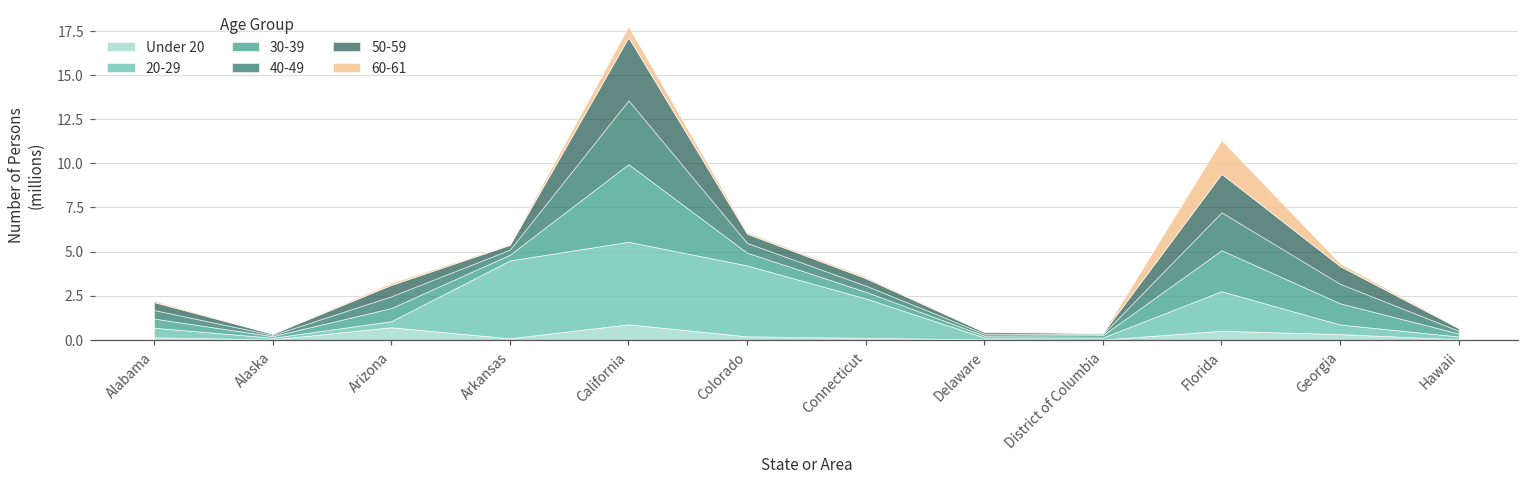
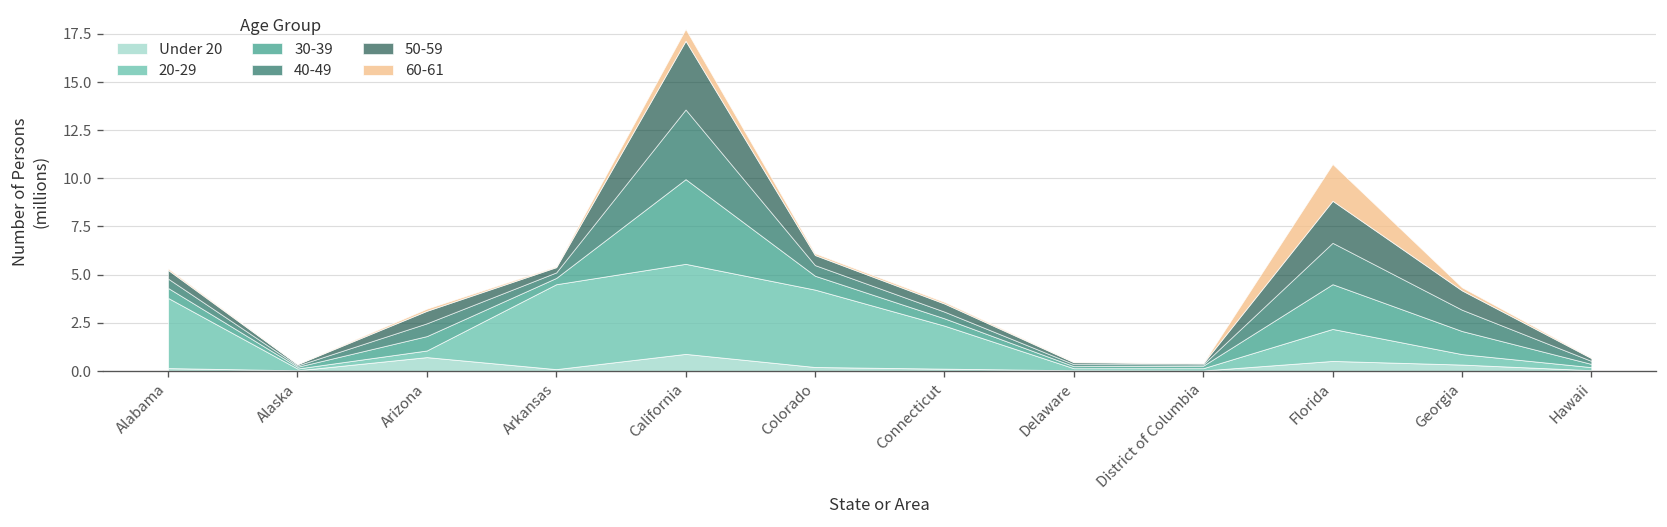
  {
    "Under 20": {
      "Arizona": 0.7,
      "California": 0.9,
      "Colorado": 0.2,
      "Florida": 0.5,
      "Georgia": 0.3
    },
    "20-29": {
-     "Alabama": 0.5,
+     "Alabama": 3.6,
      "Arizona": 0.3,
      "Arkansas": 4.4,
      "California": 4.7,
      "Colorado": 4.0,
      "Connecticut": 2.2,
-     "Florida": 2.2,
+     "Florida": 1.7,
      "Georgia": 0.5
    },
    "60-61": {
      "California": 0.6,
      "Florida": 1.9
    }
  }
